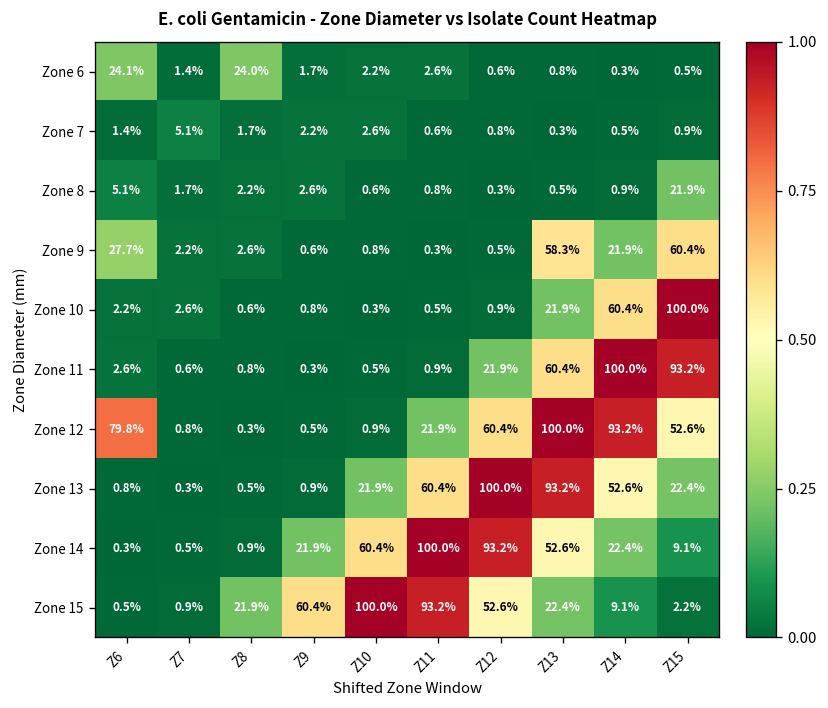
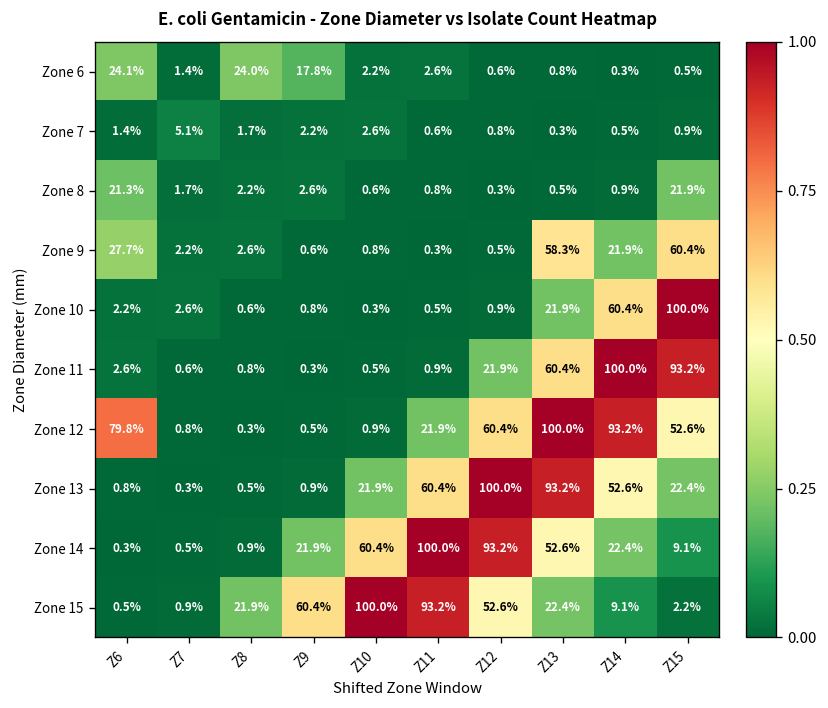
  {
    "Zone 6": {
      "Z6": "24.1%",
      "Z7": "1.4%",
      "Z8": "24.0%",
-     "Z9": "1.7%",
+     "Z9": "17.8%",
      "Z10": "2.2%",
      "Z11": "2.6%",
      "Z12": "0.6%",
      "Z13": "0.8%",
      "Z14": "0.3%",
      "Z15": "0.5%"
    },
    "Zone 7": {
      "Z6": "1.4%",
      "Z7": "5.1%",
      "Z8": "1.7%",
      "Z9": "2.2%",
      "Z10": "2.6%",
      "Z11": "0.6%",
      "Z12": "0.8%",
      "Z13": "0.3%",
      "Z14": "0.5%",
      "Z15": "0.9%"
    },
    "Zone 8": {
-     "Z6": "5.1%",
+     "Z6": "21.3%",
      "Z7": "1.7%",
      "Z8": "2.2%",
      "Z9": "2.6%",
      "Z10": "0.6%",
      "Z11": "0.8%",
      "Z12": "0.3%",
      "Z13": "0.5%",
      "Z14": "0.9%",
      "Z15": "21.9%"
    },
    "Zone 9": {
      "Z6": "27.7%",
      "Z7": "2.2%",
      "Z8": "2.6%",
      "Z9": "0.6%",
      "Z10": "0.8%",
      "Z11": "0.3%",
      "Z12": "0.5%",
      "Z13": "58.3%",
      "Z14": "21.9%",
      "Z15": "60.4%"
    },
    "Zone 10": {
      "Z6": "2.2%",
      "Z7": "2.6%",
      "Z8": "0.6%",
      "Z9": "0.8%",
      "Z10": "0.3%",
      "Z11": "0.5%",
      "Z12": "0.9%",
      "Z13": "21.9%",
      "Z14": "60.4%",
      "Z15": "100.0%"
    },
    "Zone 11": {
      "Z6": "2.6%",
      "Z7": "0.6%",
      "Z8": "0.8%",
      "Z9": "0.3%",
      "Z10": "0.5%",
      "Z11": "0.9%",
      "Z12": "21.9%",
      "Z13": "60.4%",
      "Z14": "100.0%",
      "Z15": "93.2%"
    },
    "Zone 12": {
      "Z6": "79.8%",
      "Z7": "0.8%",
      "Z8": "0.3%",
      "Z9": "0.5%",
      "Z10": "0.9%",
      "Z11": "21.9%",
      "Z12": "60.4%",
      "Z13": "100.0%",
      "Z14": "93.2%",
      "Z15": "52.6%"
    },
    "Zone 13": {
      "Z6": "0.8%",
      "Z7": "0.3%",
      "Z8": "0.5%",
      "Z9": "0.9%",
      "Z10": "21.9%",
      "Z11": "60.4%",
      "Z12": "100.0%",
      "Z13": "93.2%",
      "Z14": "52.6%",
      "Z15": "22.4%"
    },
    "Zone 14": {
      "Z6": "0.3%",
      "Z7": "0.5%",
      "Z8": "0.9%",
      "Z9": "21.9%",
      "Z10": "60.4%",
      "Z11": "100.0%",
      "Z12": "93.2%",
      "Z13": "52.6%",
      "Z14": "22.4%",
      "Z15": "9.1%"
    },
    "Zone 15": {
      "Z6": "0.5%",
      "Z7": "0.9%",
      "Z8": "21.9%",
      "Z9": "60.4%",
      "Z10": "100.0%",
      "Z11": "93.2%",
      "Z12": "52.6%",
      "Z13": "22.4%",
      "Z14": "9.1%",
      "Z15": "2.2%"
    }
  }
